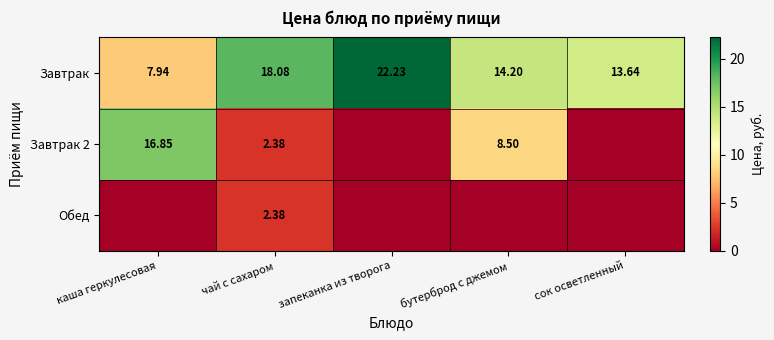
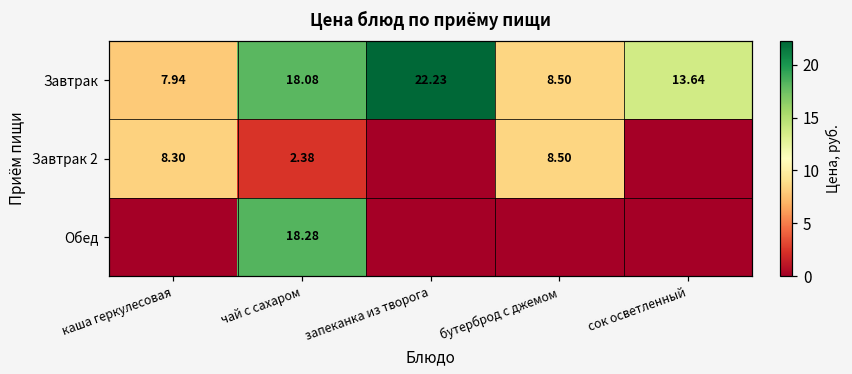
  {
    "Завтрак": {
      "каша геркулесовая": 7.94,
      "чай с сахаром": 18.08,
      "запеканка из творога": 22.23,
-     "бутерброд с джемом": 14.20,
+     "бутерброд с джемом": 8.50,
      "сок осветленный": 13.64
    },
    "Завтрак 2": {
-     "каша геркулесовая": 16.85,
+     "каша геркулесовая": 8.30,
      "чай с сахаром": 2.38,
      "бутерброд с джемом": 8.50
    },
    "Обед": {
-     "чай с сахаром": 2.38
+     "чай с сахаром": 18.28
    }
  }
